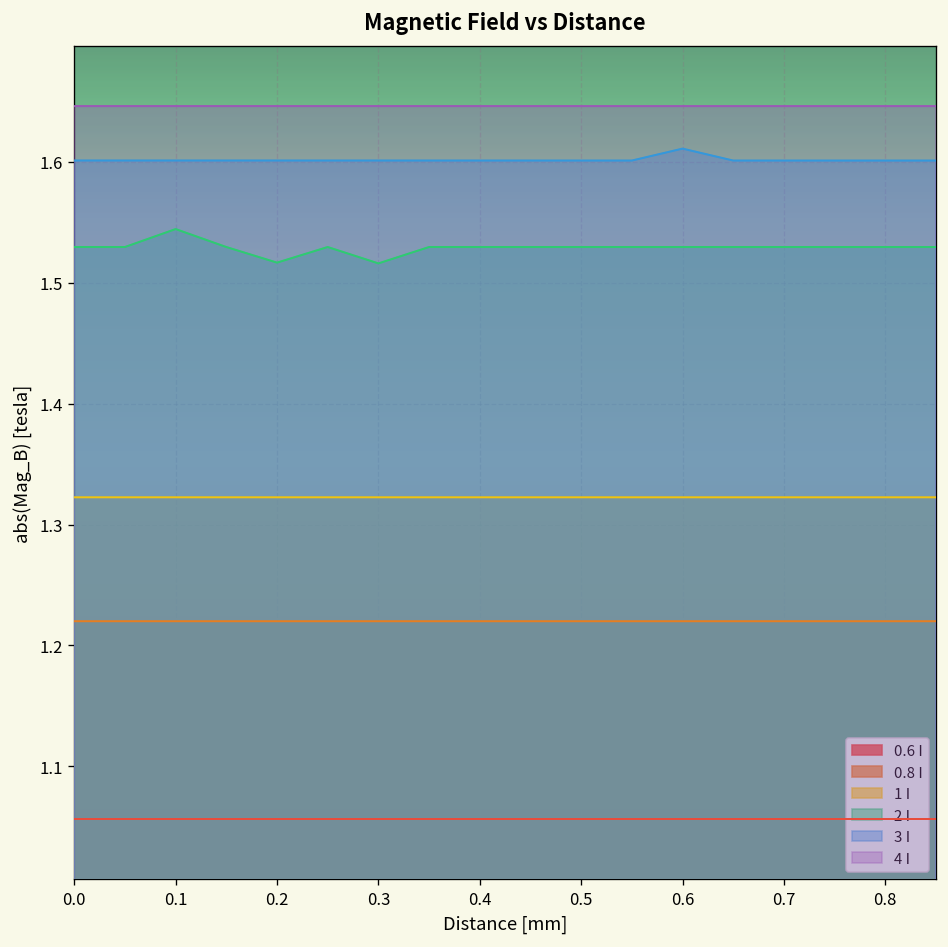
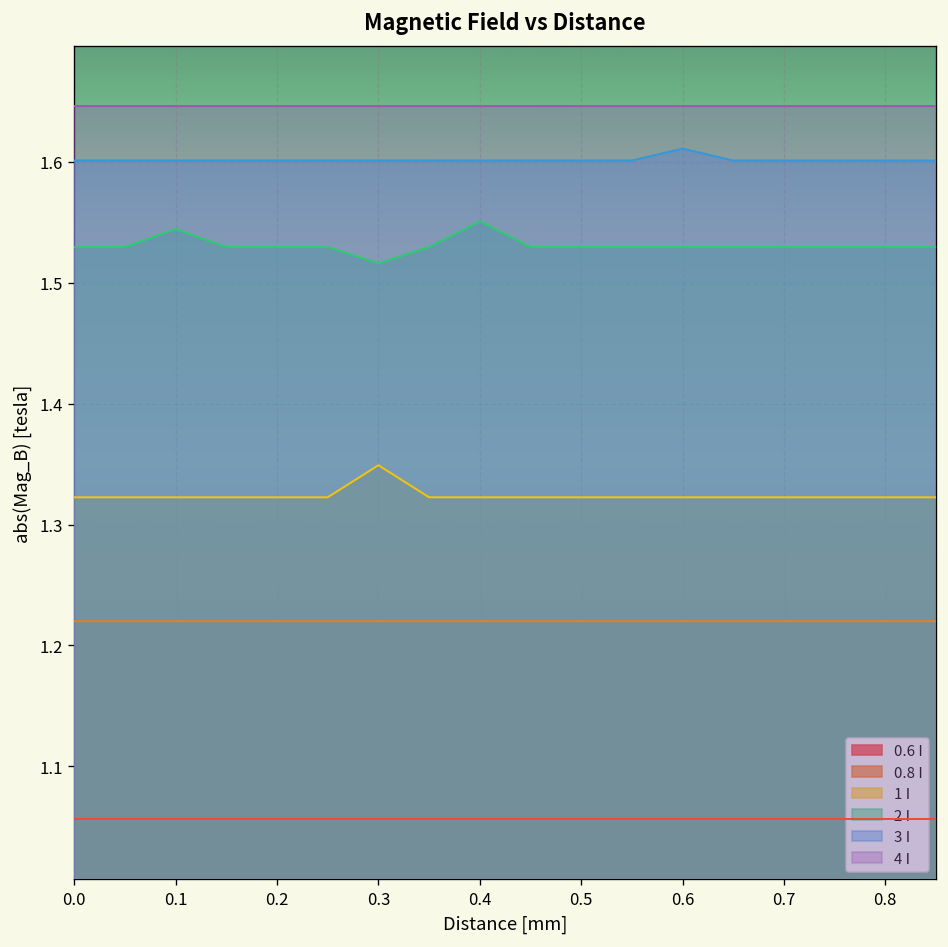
  {
    "1 I": {
      "0.0": 1.323,
      "0.1": 1.323,
      "0.2": 1.323,
-     "0.3": 1.323,
+     "0.3": 1.349,
      "0.4": 1.323,
      "0.5": 1.323,
      "0.6": 1.323,
      "0.7": 1.323,
      "0.8": 1.323
    },
    "2 I": {
      "0.0": 1.530,
      "0.1": 1.544,
-     "0.2": 1.517,
+     "0.2": 1.530,
      "0.3": 1.516,
-     "0.4": 1.530,
+     "0.4": 1.551,
      "0.5": 1.530,
      "0.6": 1.530,
      "0.7": 1.530,
      "0.8": 1.530
    },
    "3 I": {
      "0.0": 1.601,
      "0.1": 1.601,
      "0.2": 1.601,
      "0.3": 1.601,
      "0.4": 1.601,
      "0.5": 1.601,
      "0.6": 1.611,
      "0.7": 1.601,
      "0.8": 1.601
    },
    "4 I": {
      "0.0": 1.646,
      "0.1": 1.646,
      "0.2": 1.646,
      "0.3": 1.646,
      "0.4": 1.646,
      "0.5": 1.646,
      "0.6": 1.646,
      "0.7": 1.646,
      "0.8": 1.646
    }
  }
